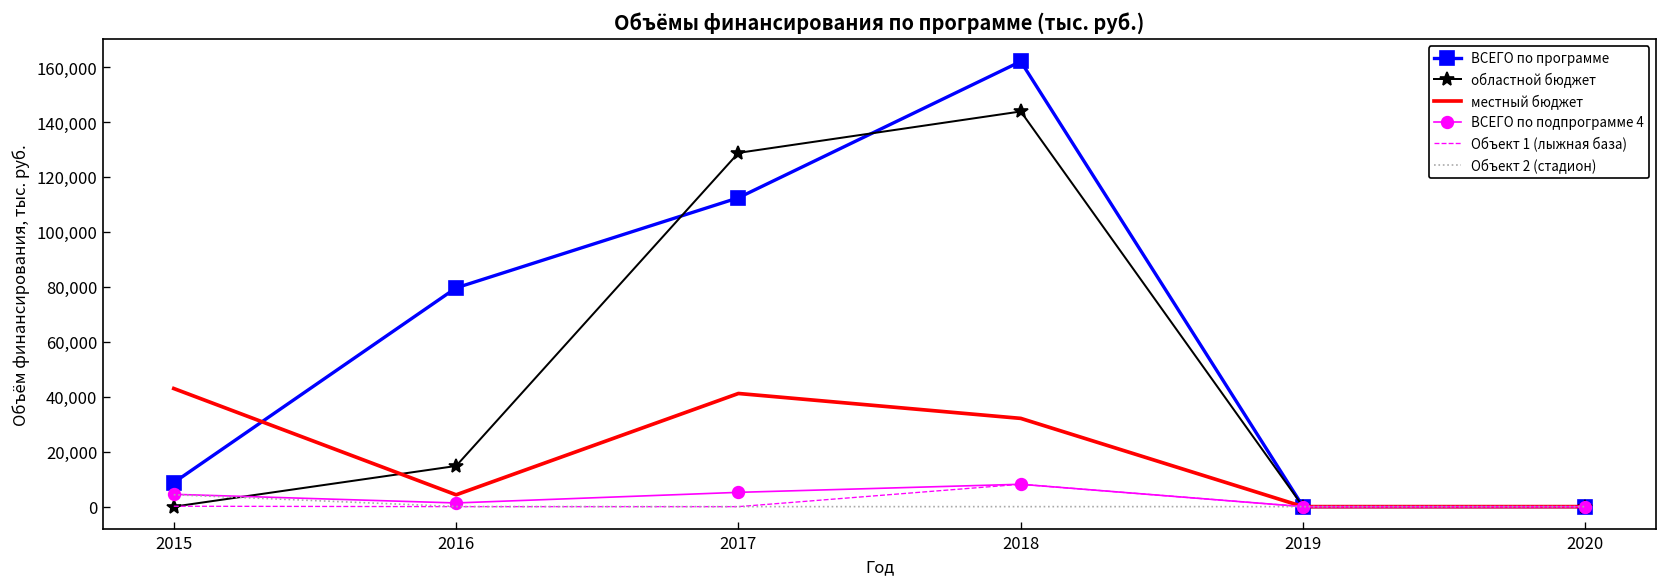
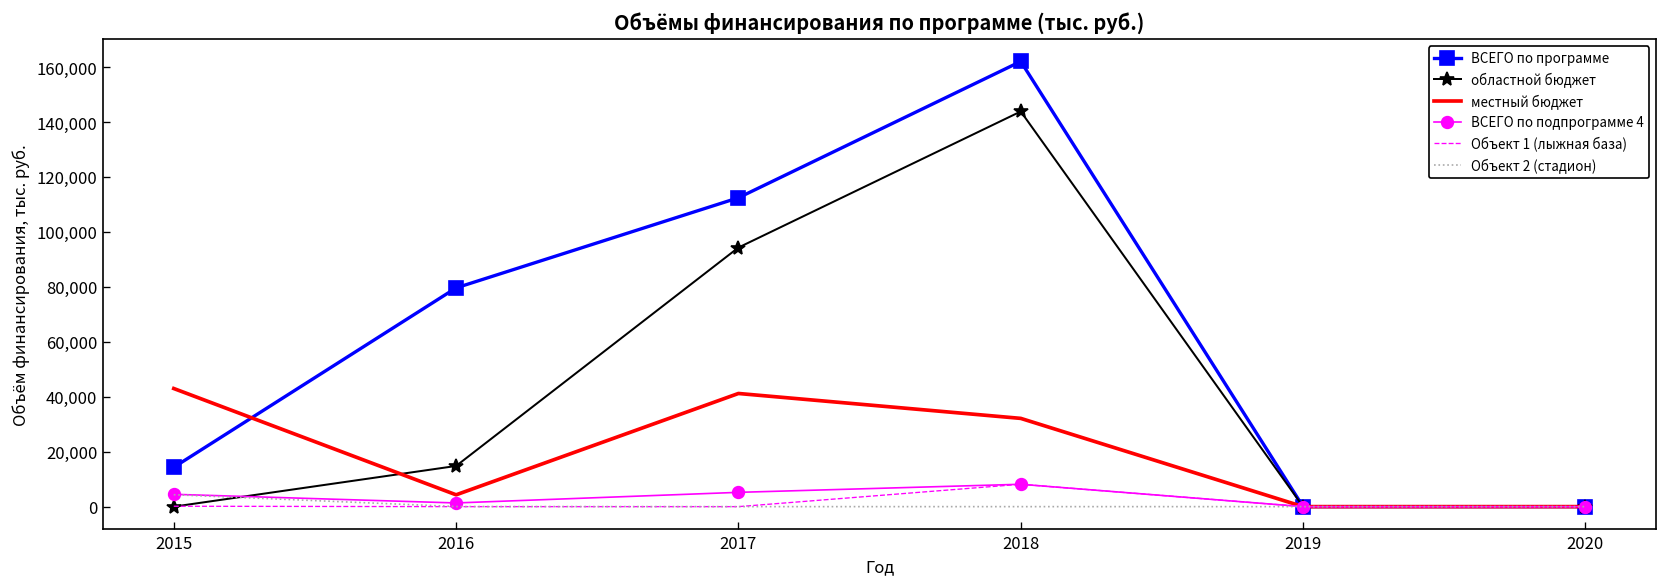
  {
    "ВСЕГО по программе": {
-     "2015": "9,000",
+     "2015": "14,000",
      "2016": "80,000",
      "2017": "112,000",
      "2018": "162,000"
    },
    "областной бюджет": {
      "2016": "15,000",
-     "2017": "129,000",
+     "2017": "94,000",
      "2018": "144,000"
    },
    "местный бюджет": {
      "2015": "43,000",
      "2016": "4,000",
      "2017": "41,000",
      "2018": "32,000"
    },
    "Объект 2 (стадион)": {
      "2018": "0"
    }
  }
